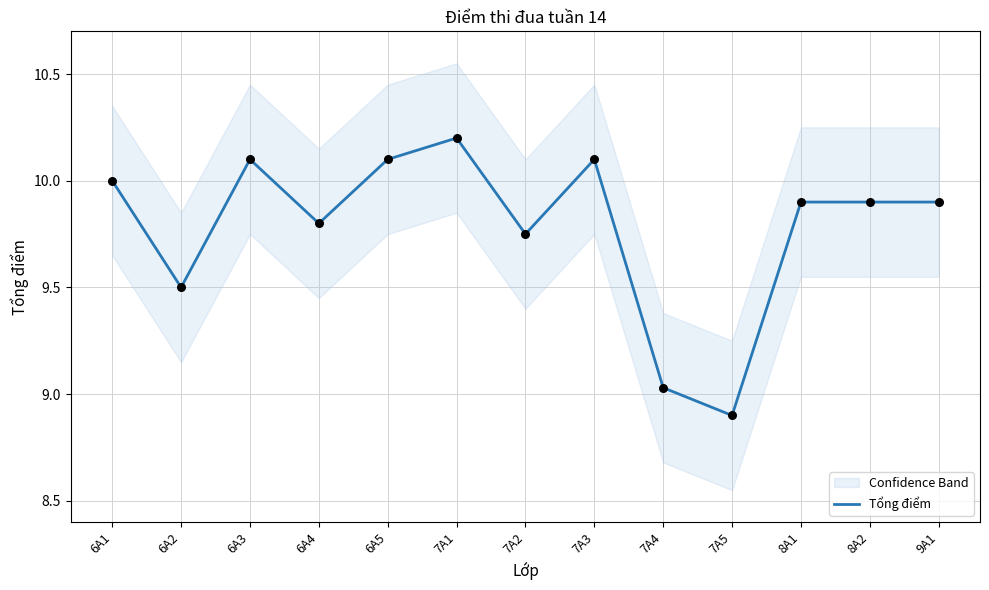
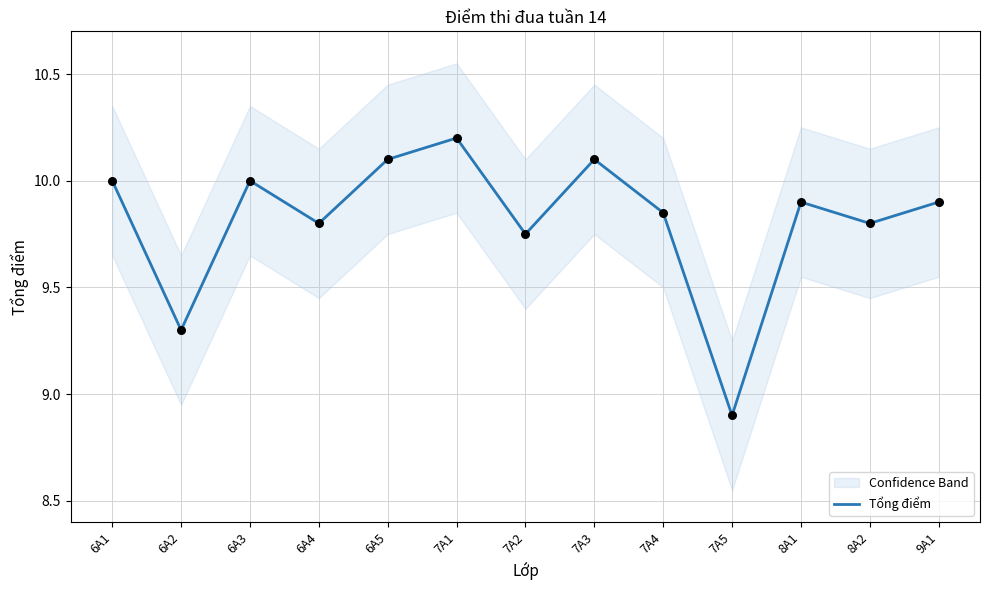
  {
    "Tổng điểm": {
      "6A1": 10.00,
-     "6A2": 9.5,
-     "6A3": 10.1,
+     "6A2": 9.3,
+     "6A3": 10.0,
      "6A4": 9.80,
      "6A5": 10.10,
      "7A1": 10.20,
      "7A2": 9.75,
      "7A3": 10.10,
-     "7A4": 9.03,
+     "7A4": 9.85,
      "7A5": 8.90,
      "8A1": 9.90,
-     "8A2": 9.9,
+     "8A2": 9.8,
      "9A1": 9.90
    }
  }
